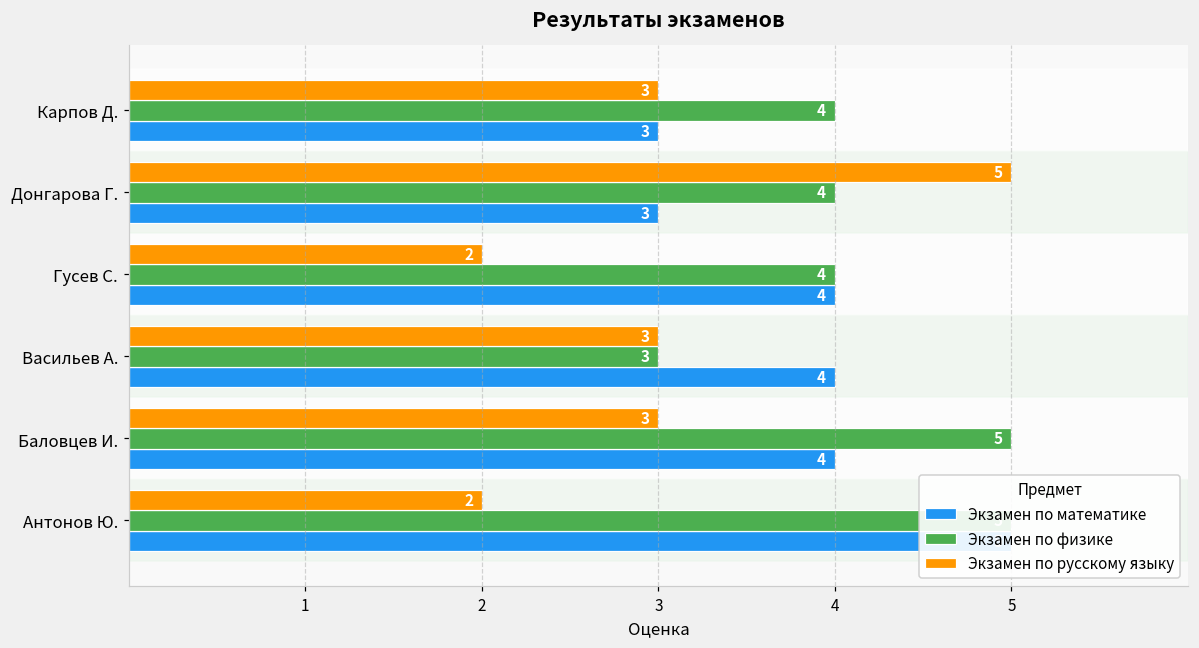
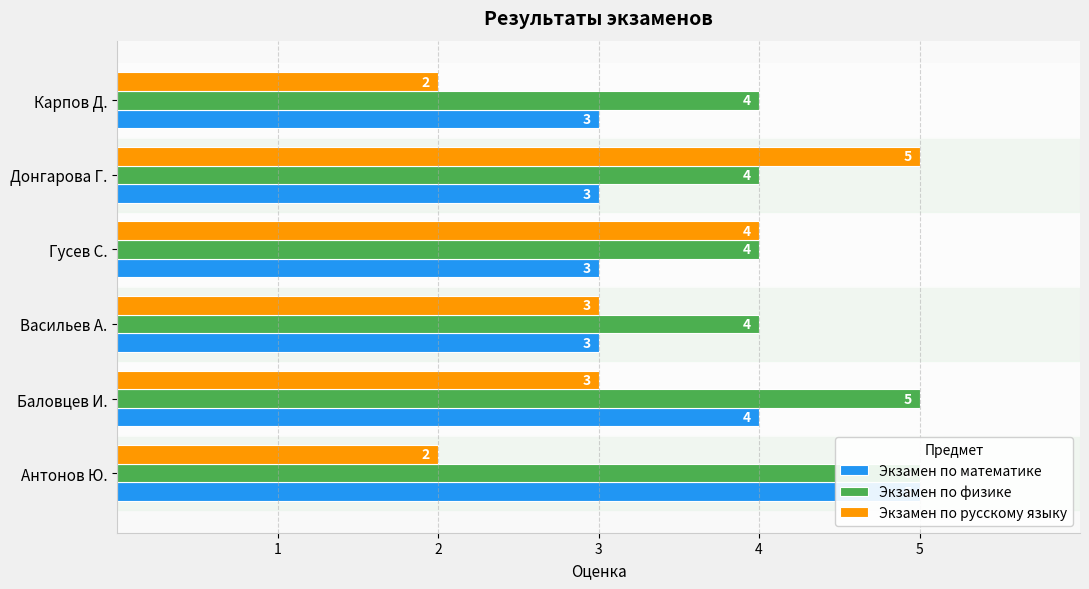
  {
    "Экзамен по математике": {
      "Карпов Д.": 3,
      "Донгарова Г.": 3,
-     "Гусев С.": 4,
-     "Васильев А.": 4,
+     "Гусев С.": 3,
+     "Васильев А.": 3,
      "Баловцев И.": 4
    },
    "Экзамен по физике": {
      "Карпов Д.": 4,
      "Донгарова Г.": 4,
      "Гусев С.": 4,
-     "Васильев А.": 3,
+     "Васильев А.": 4,
      "Баловцев И.": 5
    },
    "Экзамен по русскому языку": {
-     "Карпов Д.": 3,
+     "Карпов Д.": 2,
      "Донгарова Г.": 5,
-     "Гусев С.": 2,
+     "Гусев С.": 4,
      "Васильев А.": 3,
      "Баловцев И.": 3,
      "Антонов Ю.": 2
    }
  }
